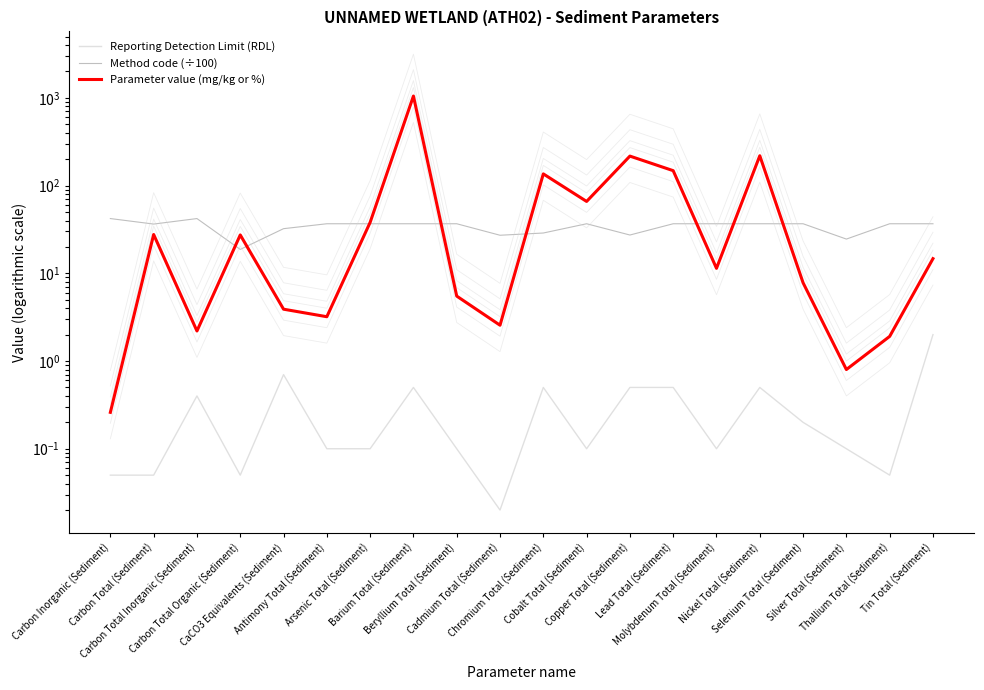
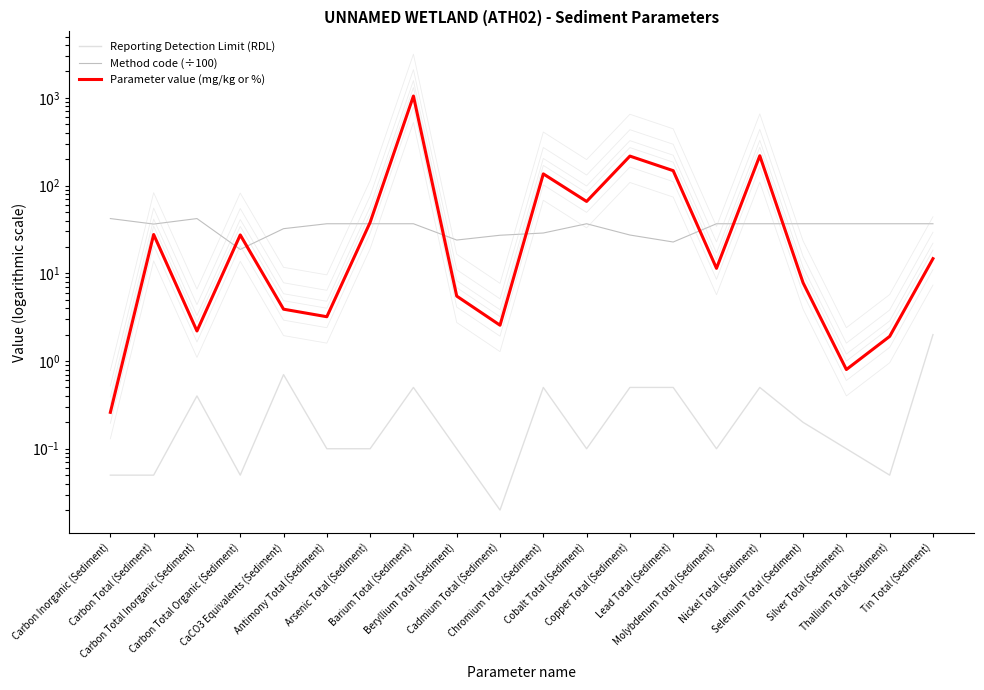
  {
    "Method code (÷100)": {
      "Carbon Inorganic (Sediment)": 40,
      "Carbon Total Inorganic (Sediment)": 40,
      "Carbon Total Organic (Sediment)": 19,
      "CaCO3 Equivalents (Sediment)": 32,
      "Antimony Total (Sediment)": 37,
      "Barium Total (Sediment)": 37,
-     "Beryllium Total (Sediment)": 37,
+     "Beryllium Total (Sediment)": 24,
      "Cadmium Total (Sediment)": 27,
      "Chromium Total (Sediment)": 29,
      "Cobalt Total (Sediment)": 37,
      "Copper Total (Sediment)": 27,
-     "Lead Total (Sediment)": 37,
+     "Lead Total (Sediment)": 23,
      "Molybdenum Total (Sediment)": 37,
      "Nickel Total (Sediment)": 37,
      "Selenium Total (Sediment)": 37,
-     "Silver Total (Sediment)": 25,
+     "Silver Total (Sediment)": 37,
      "Thallium Total (Sediment)": 37,
      "Tin Total (Sediment)": 37
    },
    "Parameter value (mg/kg or %)": {
      "Carbon Inorganic (Sediment)": 0.26,
      "Carbon Total (Sediment)": 28,
      "Carbon Total Inorganic (Sediment)": 2.2,
      "Carbon Total Organic (Sediment)": 27,
      "CaCO3 Equivalents (Sediment)": 4,
      "Antimony Total (Sediment)": 3,
      "Barium Total (Sediment)": 1100,
      "Beryllium Total (Sediment)": 6,
      "Cadmium Total (Sediment)": 2.6,
      "Chromium Total (Sediment)": 140,
      "Cobalt Total (Sediment)": 70,
      "Copper Total (Sediment)": 220,
      "Lead Total (Sediment)": 150,
      "Molybdenum Total (Sediment)": 11,
      "Nickel Total (Sediment)": 220,
      "Selenium Total (Sediment)": 8,
      "Silver Total (Sediment)": 0.8,
      "Thallium Total (Sediment)": 2,
      "Tin Total (Sediment)": 15
    }
  }
